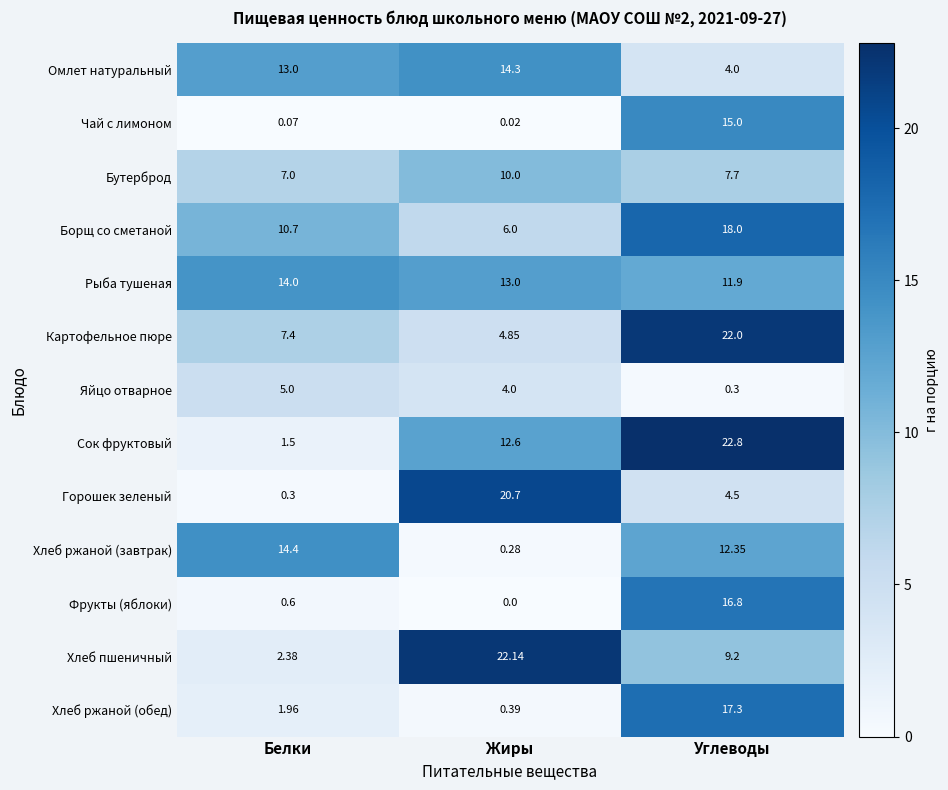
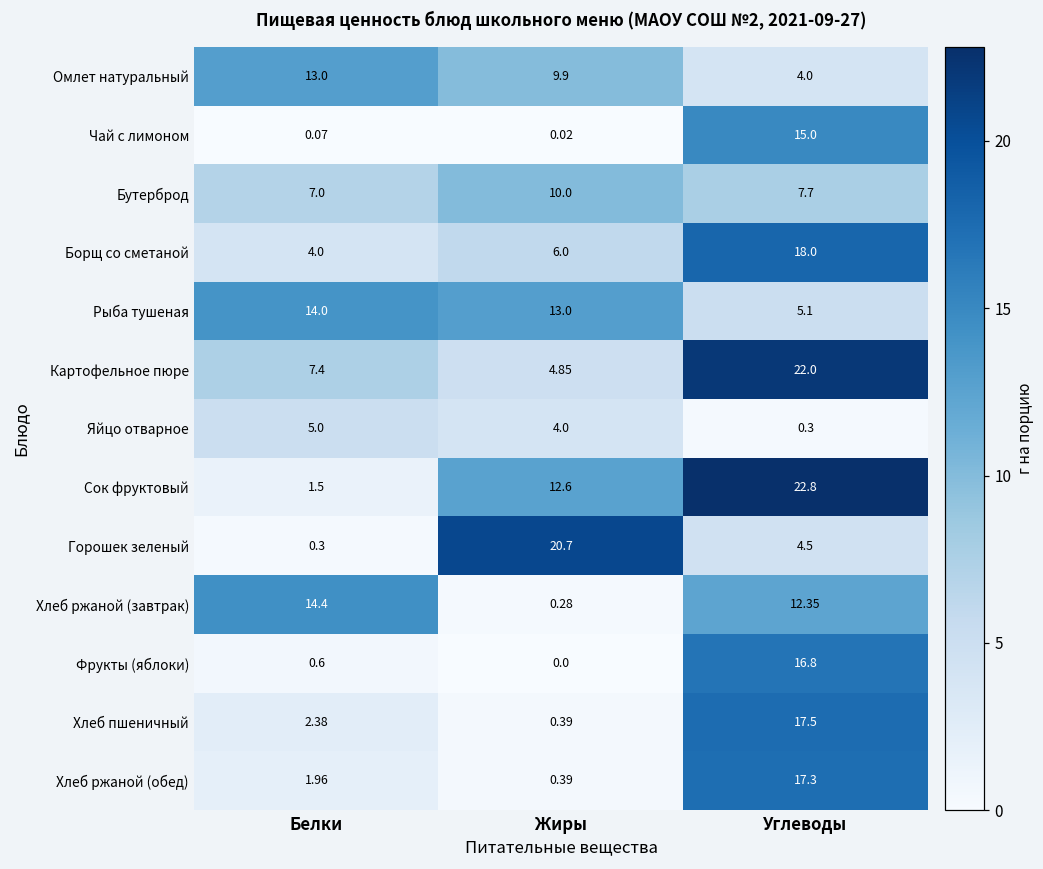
  {
    "Омлет натуральный": {
      "Белки": 13.0,
-     "Жиры": 14.3,
+     "Жиры": 9.9,
      "Углеводы": 4.0
    },
    "Чай с лимоном": {
      "Белки": 0.07,
      "Жиры": 0.02,
      "Углеводы": 15.0
    },
    "Бутерброд": {
      "Белки": 7.0,
      "Жиры": 10.0,
      "Углеводы": 7.7
    },
    "Борщ со сметаной": {
-     "Белки": 10.7,
+     "Белки": 4.0,
      "Жиры": 6.0,
      "Углеводы": 18.0
    },
    "Рыба тушеная": {
      "Белки": 14.0,
      "Жиры": 13.0,
-     "Углеводы": 11.9
+     "Углеводы": 5.1
    },
    "Картофельное пюре": {
      "Белки": 7.4,
      "Жиры": 4.85,
      "Углеводы": 22.0
    },
    "Яйцо отварное": {
      "Белки": 5.0,
      "Жиры": 4.0,
      "Углеводы": 0.3
    },
    "Сок фруктовый": {
      "Белки": 1.5,
      "Жиры": 12.6,
      "Углеводы": 22.8
    },
    "Горошек зеленый": {
      "Белки": 0.3,
      "Жиры": 20.7,
      "Углеводы": 4.5
    },
    "Хлеб ржаной (завтрак)": {
      "Белки": 14.4,
      "Жиры": 0.28,
      "Углеводы": 12.35
    },
    "Фрукты (яблоки)": {
      "Белки": 0.6,
      "Жиры": 0.0,
      "Углеводы": 16.8
    },
    "Хлеб пшеничный": {
      "Белки": 2.38,
-     "Жиры": 22.14,
-     "Углеводы": 9.2
+     "Жиры": 0.39,
+     "Углеводы": 17.5
    },
    "Хлеб ржаной (обед)": {
      "Белки": 1.96,
      "Жиры": 0.39,
      "Углеводы": 17.3
    }
  }
